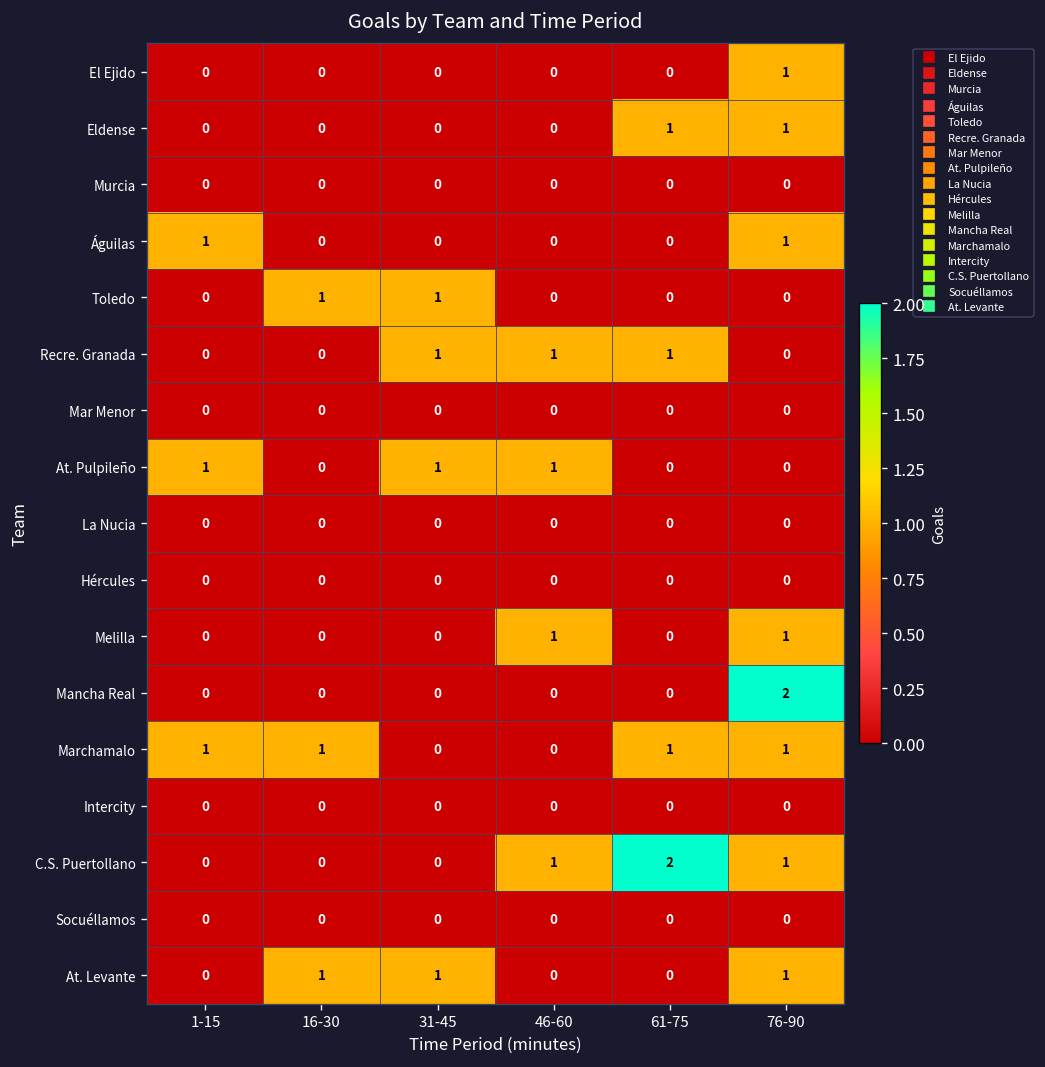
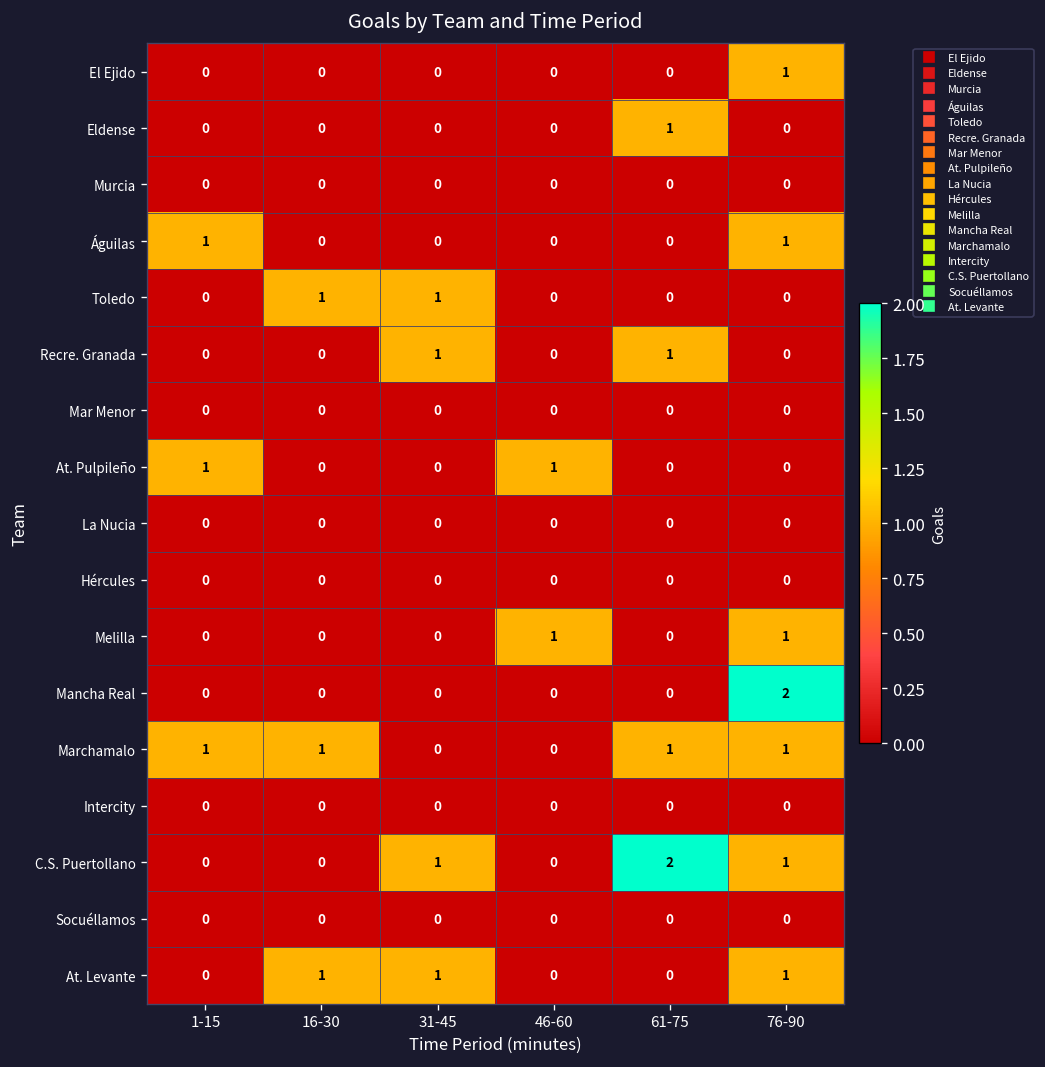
  {
    "El Ejido": {
      "1-15": 0,
      "16-30": 0,
      "31-45": 0,
      "46-60": 0,
      "61-75": 0,
      "76-90": 1
    },
    "Eldense": {
      "1-15": 0,
      "16-30": 0,
      "31-45": 0,
      "46-60": 0,
      "61-75": 1,
-     "76-90": 1
+     "76-90": 0
    },
    "Murcia": {
      "1-15": 0,
      "16-30": 0,
      "31-45": 0,
      "46-60": 0,
      "61-75": 0,
      "76-90": 0
    },
    "Águilas": {
      "1-15": 1,
      "16-30": 0,
      "31-45": 0,
      "46-60": 0,
      "61-75": 0,
      "76-90": 1
    },
    "Toledo": {
      "1-15": 0,
      "16-30": 1,
      "31-45": 1,
      "46-60": 0,
      "61-75": 0,
      "76-90": 0
    },
    "Recre. Granada": {
      "1-15": 0,
      "16-30": 0,
      "31-45": 1,
-     "46-60": 1,
+     "46-60": 0,
      "61-75": 1,
      "76-90": 0
    },
    "Mar Menor": {
      "1-15": 0,
      "16-30": 0,
      "31-45": 0,
      "46-60": 0,
      "61-75": 0,
      "76-90": 0
    },
    "At. Pulpileño": {
      "1-15": 1,
      "16-30": 0,
-     "31-45": 1,
+     "31-45": 0,
      "46-60": 1,
      "61-75": 0,
      "76-90": 0
    },
    "La Nucia": {
      "1-15": 0,
      "16-30": 0,
      "31-45": 0,
      "46-60": 0,
      "61-75": 0,
      "76-90": 0
    },
    "Hércules": {
      "1-15": 0,
      "16-30": 0,
      "31-45": 0,
      "46-60": 0,
      "61-75": 0,
      "76-90": 0
    },
    "Melilla": {
      "1-15": 0,
      "16-30": 0,
      "31-45": 0,
      "46-60": 1,
      "61-75": 0,
      "76-90": 1
    },
    "Mancha Real": {
      "1-15": 0,
      "16-30": 0,
      "31-45": 0,
      "46-60": 0,
      "61-75": 0,
      "76-90": 2
    },
    "Marchamalo": {
      "1-15": 1,
      "16-30": 1,
      "31-45": 0,
      "46-60": 0,
      "61-75": 1,
      "76-90": 1
    },
    "Intercity": {
      "1-15": 0,
      "16-30": 0,
      "31-45": 0,
      "46-60": 0,
      "61-75": 0,
      "76-90": 0
    },
    "C.S. Puertollano": {
      "1-15": 0,
      "16-30": 0,
-     "31-45": 0,
-     "46-60": 1,
+     "31-45": 1,
+     "46-60": 0,
      "61-75": 2,
      "76-90": 1
    },
    "Socuéllamos": {
      "1-15": 0,
      "16-30": 0,
      "31-45": 0,
      "46-60": 0,
      "61-75": 0,
      "76-90": 0
    },
    "At. Levante": {
      "1-15": 0,
      "16-30": 1,
      "31-45": 1,
      "46-60": 0,
      "61-75": 0,
      "76-90": 1
    }
  }
